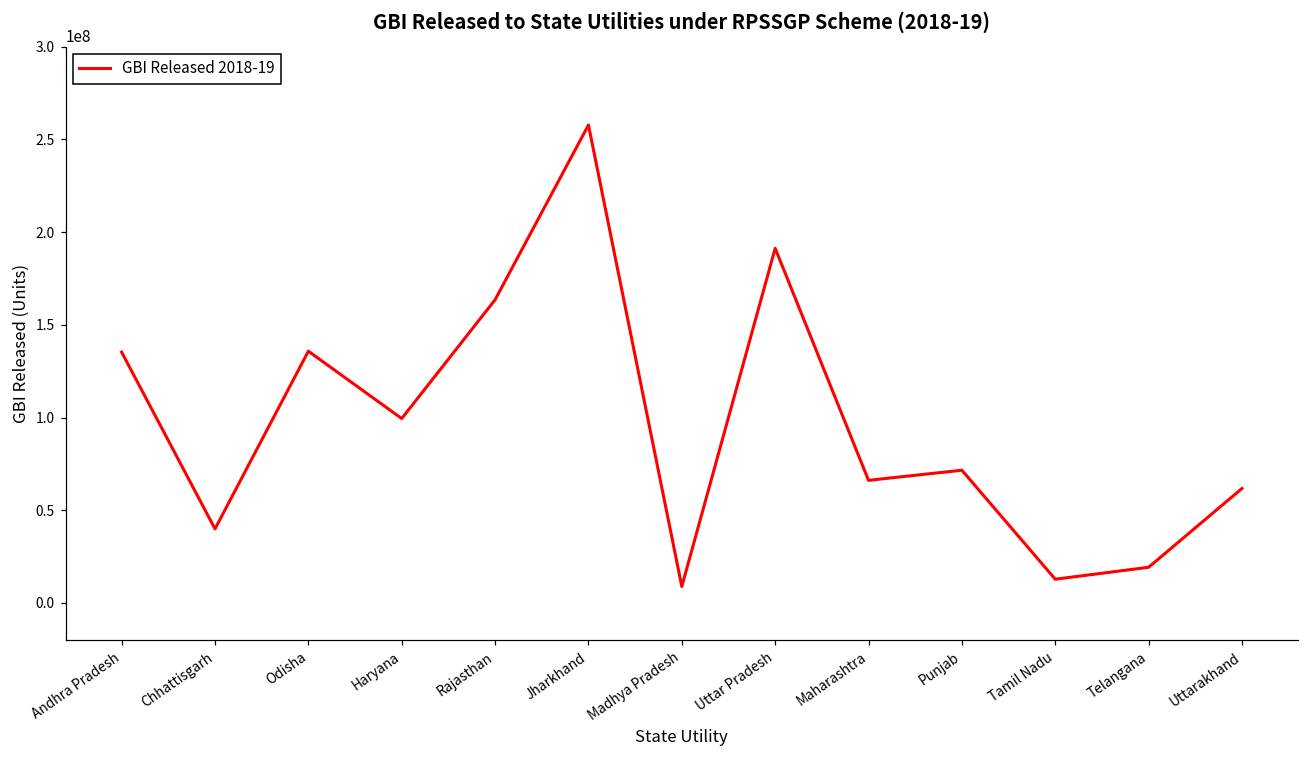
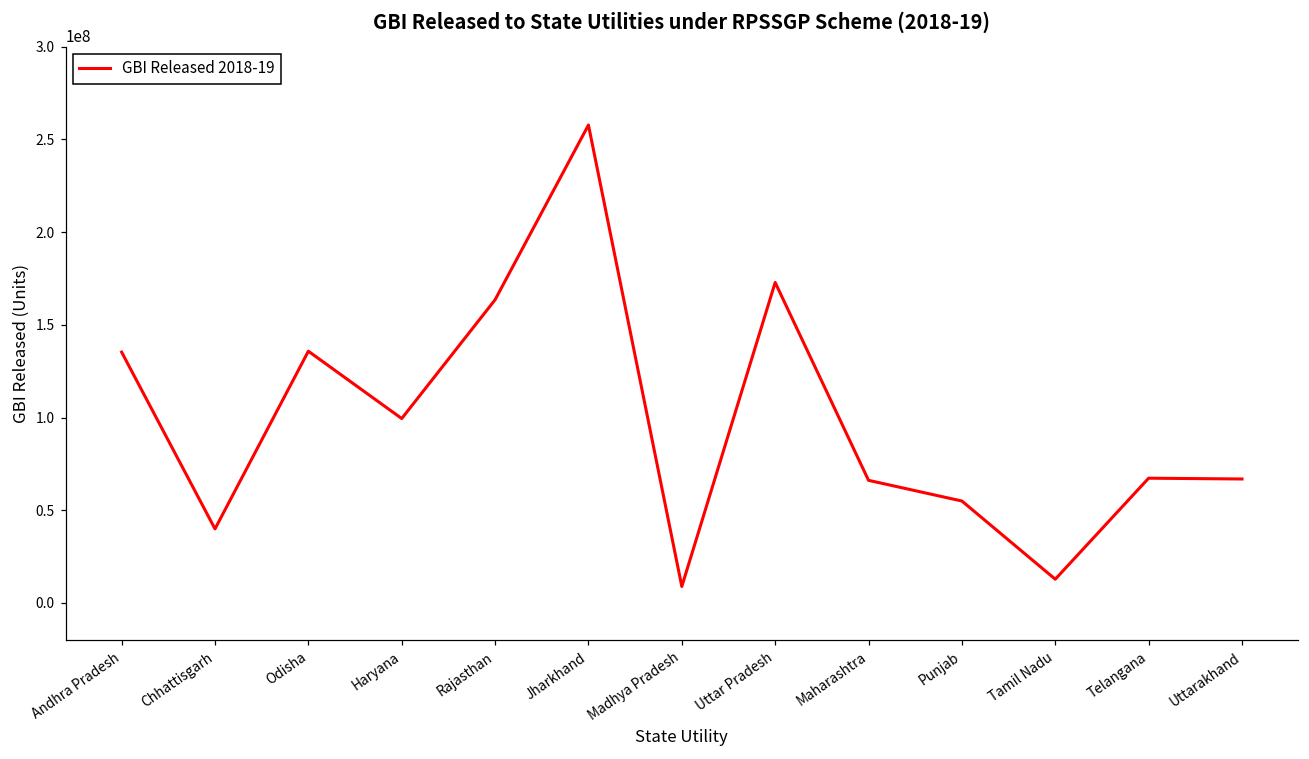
  {
    "Andhra Pradesh": 135000000,
    "Chhattisgarh": 40000000,
    "Odisha": 136000000,
    "Haryana": 99000000,
    "Rajasthan": 164000000,
    "Jharkhand": 258000000,
    "Madhya Pradesh": 9000000,
-   "Uttar Pradesh": 191000000,
+   "Uttar Pradesh": 173000000,
    "Maharashtra": 66000000,
-   "Punjab": 72000000,
+   "Punjab": 55000000,
    "Tamil Nadu": 13000000,
-   "Telangana": 19000000,
-   "Uttarakhand": 62000000
+   "Telangana": 67000000,
+   "Uttarakhand": 67000000
  }
